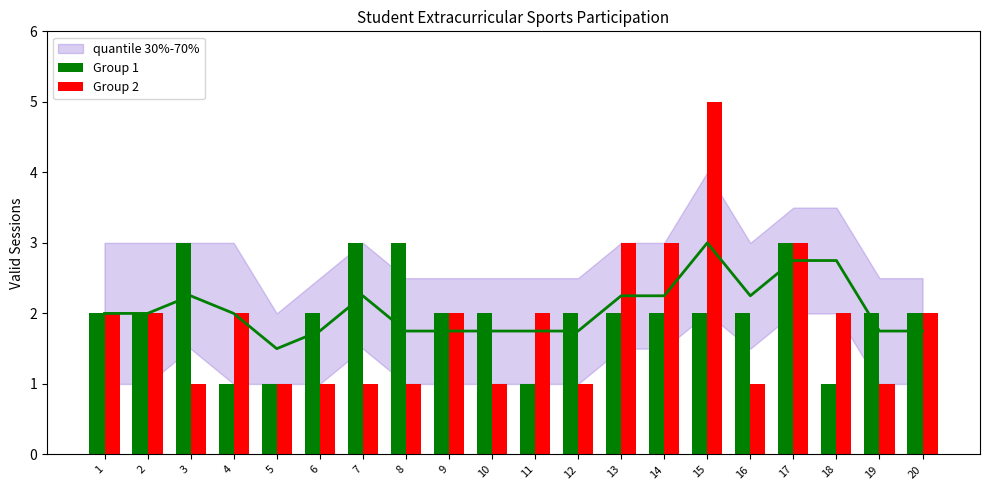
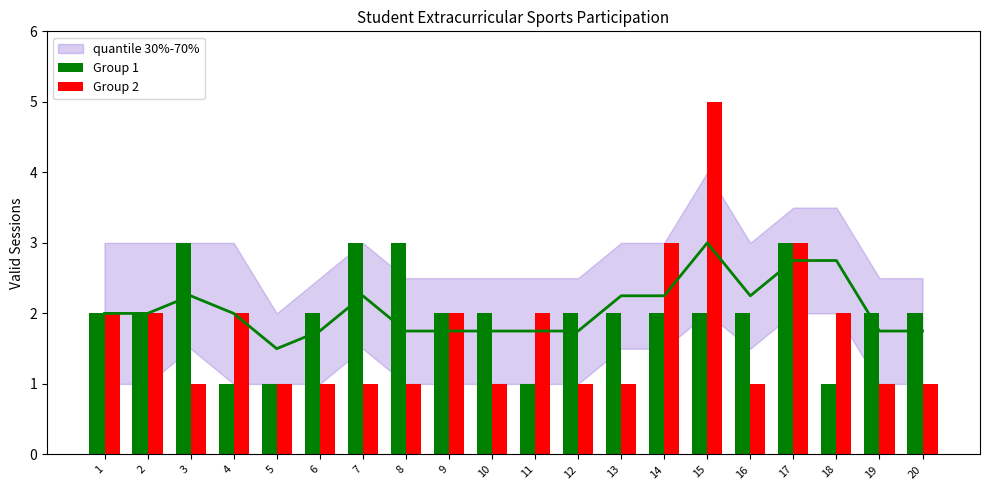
  {
    "Group 2": {
      "1": 2,
      "2": 2,
      "3": 1,
      "4": 2,
      "5": 1,
      "6": 1,
      "7": 1,
      "8": 1,
      "9": 2,
      "10": 1,
      "11": 2,
      "12": 1,
-     "13": 3,
+     "13": 1,
      "14": 3,
      "15": 5,
      "16": 1,
      "17": 3,
      "18": 2,
      "19": 1,
-     "20": 2
+     "20": 1
    }
  }
